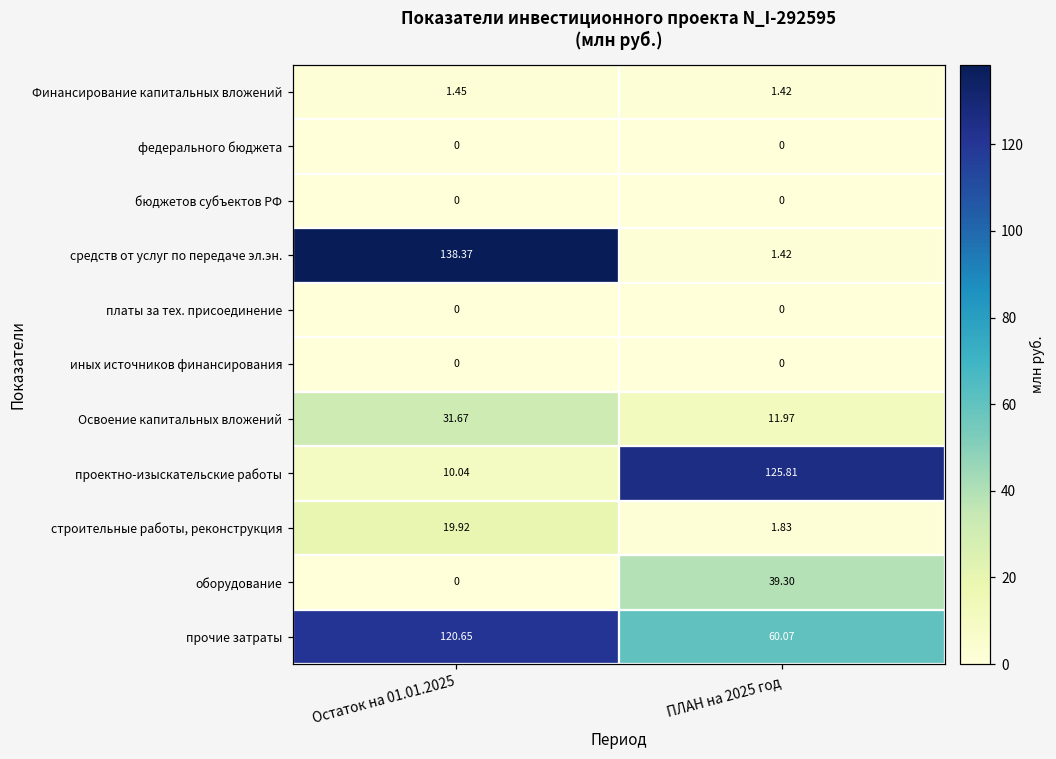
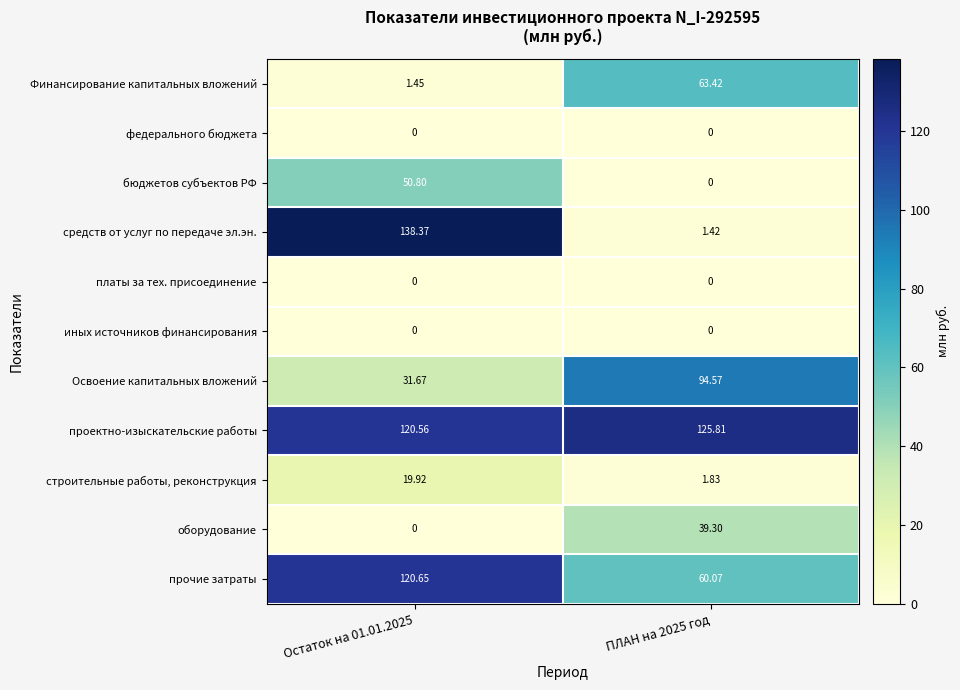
  {
    "Финансирование капитальных вложений": {
      "Остаток на 01.01.2025": 1.45,
-     "ПЛАН на 2025 год": 1.42
+     "ПЛАН на 2025 год": 63.42
    },
    "федерального бюджета": {
      "Остаток на 01.01.2025": 0,
      "ПЛАН на 2025 год": 0
    },
    "бюджетов субъектов РФ": {
-     "Остаток на 01.01.2025": 0,
+     "Остаток на 01.01.2025": 50.80,
      "ПЛАН на 2025 год": 0
    },
    "средств от услуг по передаче эл.эн.": {
      "Остаток на 01.01.2025": 138.37,
      "ПЛАН на 2025 год": 1.42
    },
    "платы за тех. присоединение": {
      "Остаток на 01.01.2025": 0,
      "ПЛАН на 2025 год": 0
    },
    "иных источников финансирования": {
      "Остаток на 01.01.2025": 0,
      "ПЛАН на 2025 год": 0
    },
    "Освоение капитальных вложений": {
      "Остаток на 01.01.2025": 31.67,
-     "ПЛАН на 2025 год": 11.97
+     "ПЛАН на 2025 год": 94.57
    },
    "проектно-изыскательские работы": {
-     "Остаток на 01.01.2025": 10.04,
+     "Остаток на 01.01.2025": 120.56,
      "ПЛАН на 2025 год": 125.81
    },
    "строительные работы, реконструкция": {
      "Остаток на 01.01.2025": 19.92,
      "ПЛАН на 2025 год": 1.83
    },
    "оборудование": {
      "Остаток на 01.01.2025": 0,
      "ПЛАН на 2025 год": 39.30
    },
    "прочие затраты": {
      "Остаток на 01.01.2025": 120.65,
      "ПЛАН на 2025 год": 60.07
    }
  }
